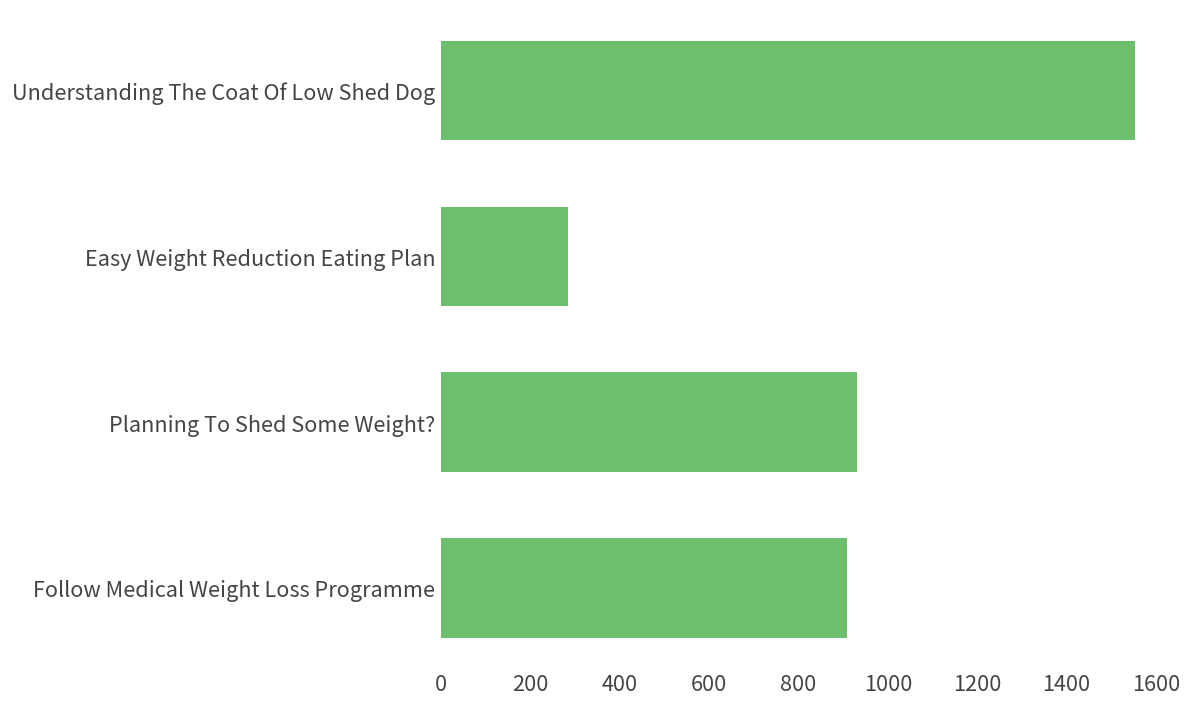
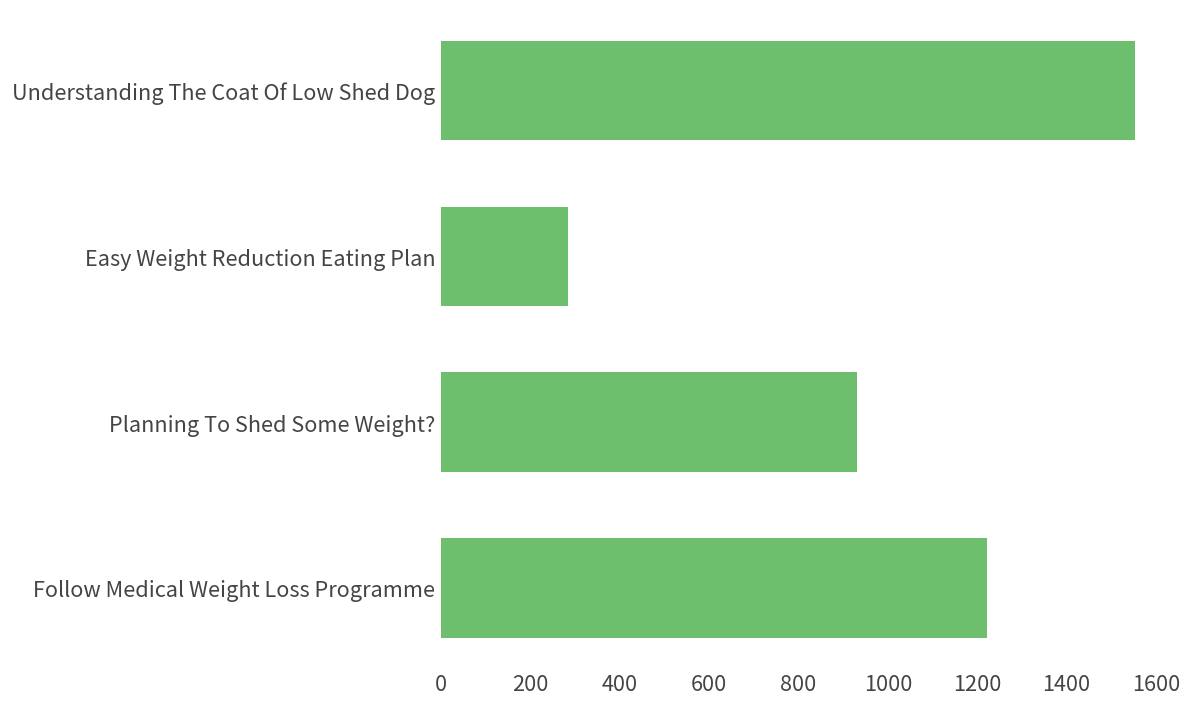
  {
    "Understanding The Coat Of Low Shed Dog": 1550,
    "Easy Weight Reduction Eating Plan": 280,
    "Planning To Shed Some Weight?": 930,
-   "Follow Medical Weight Loss Programme": 910
+   "Follow Medical Weight Loss Programme": 1220
  }
